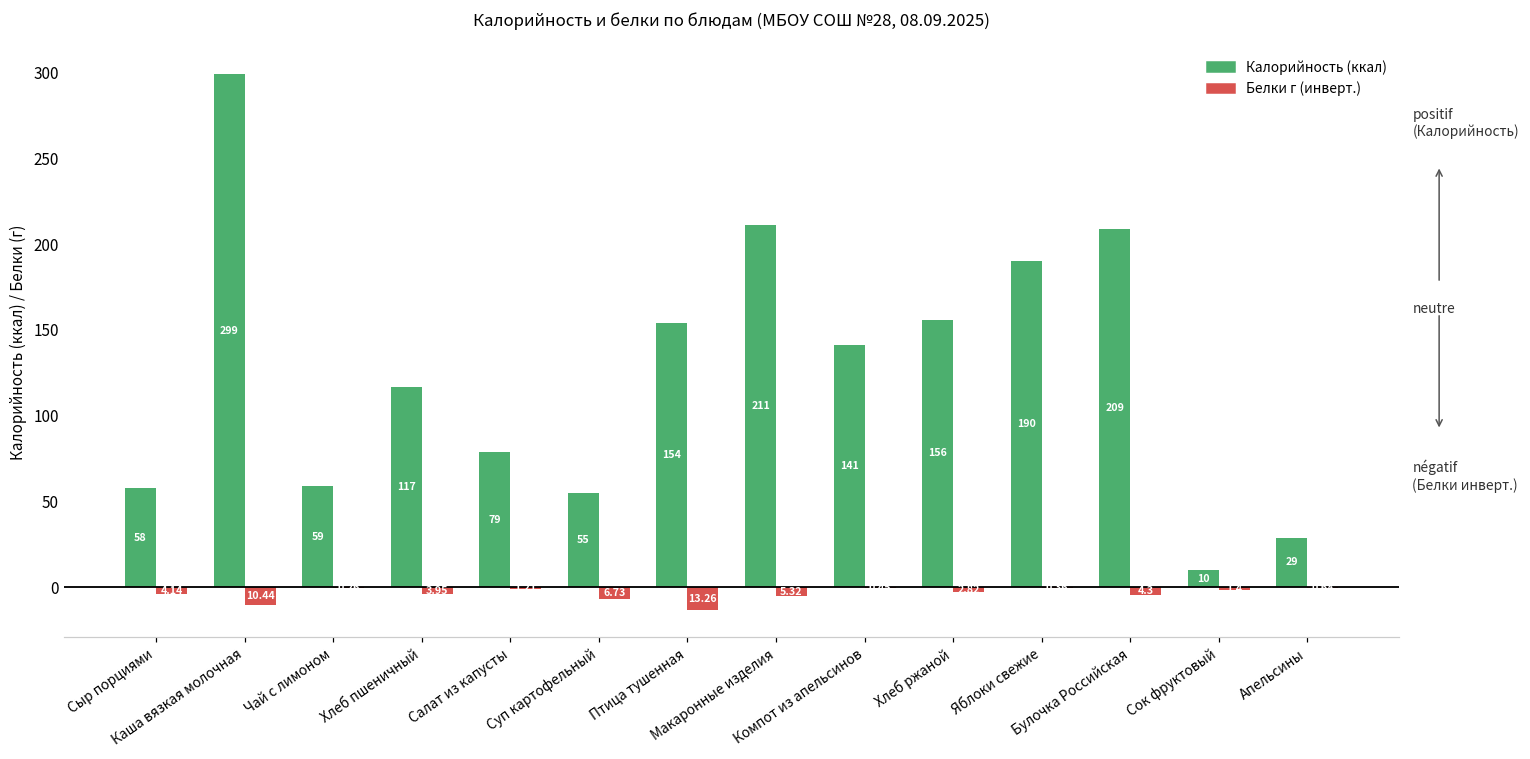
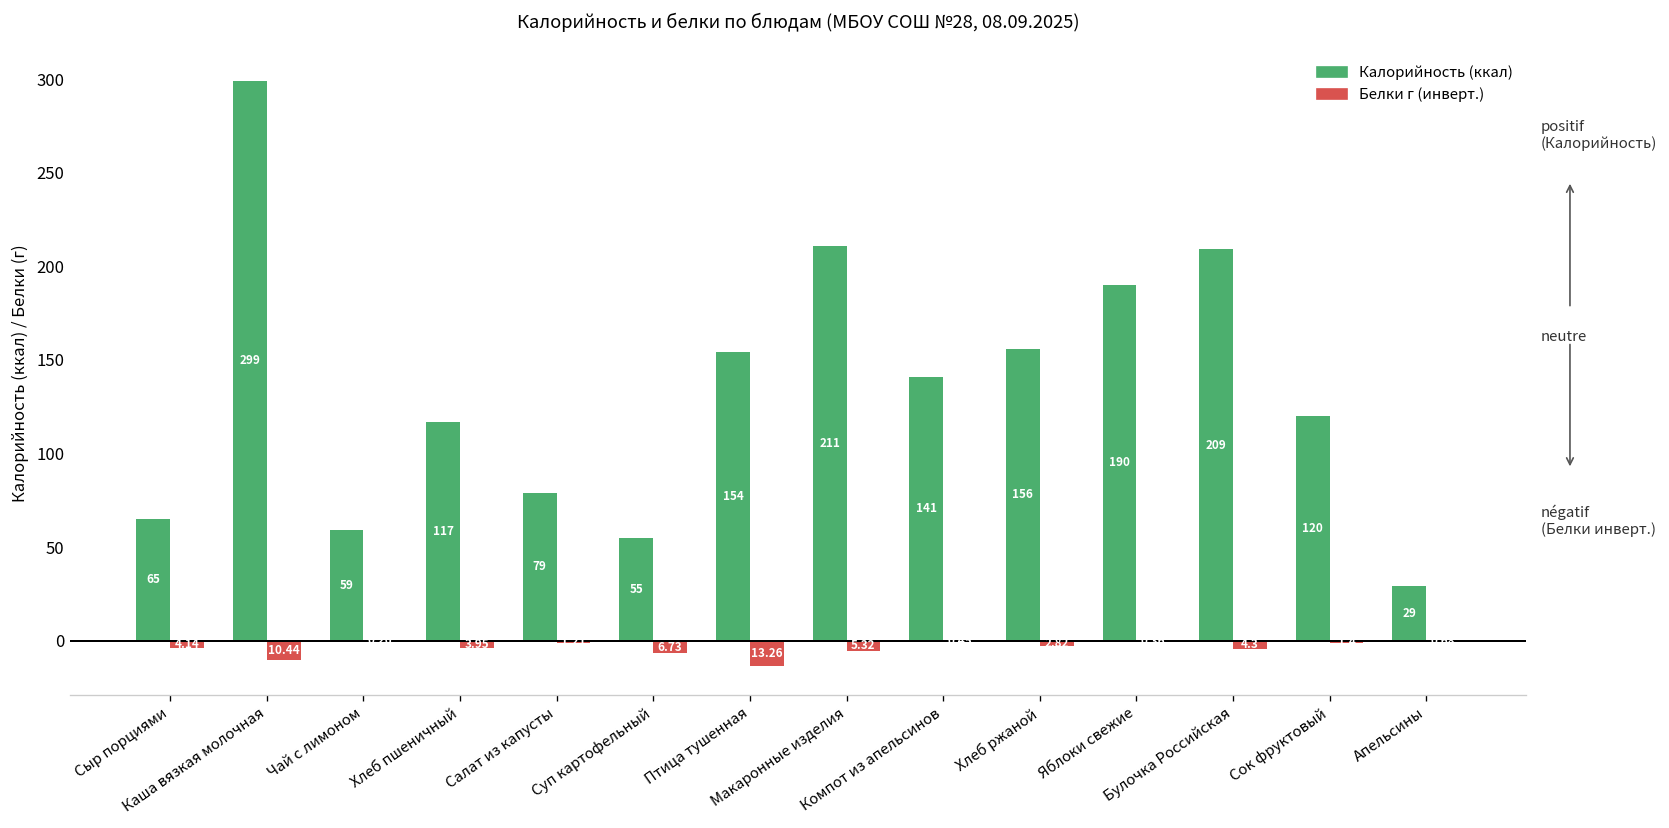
  {
    "Калорийность (ккал)": {
-     "Сыр порциями": 58,
+     "Сыр порциями": 65,
      "Каша вязкая молочная": 299,
      "Чай с лимоном": 59,
      "Хлеб пшеничный": 117,
      "Салат из капусты": 79,
      "Суп картофельный": 55,
      "Птица тушенная": 154,
      "Макаронные изделия": 211,
      "Компот из апельсинов": 141,
      "Хлеб ржаной": 156,
      "Яблоки свежие": 190,
      "Булочка Российская": 209,
-     "Сок фруктовый": 10,
+     "Сок фруктовый": 120,
      "Апельсины": 29
    }
  }
